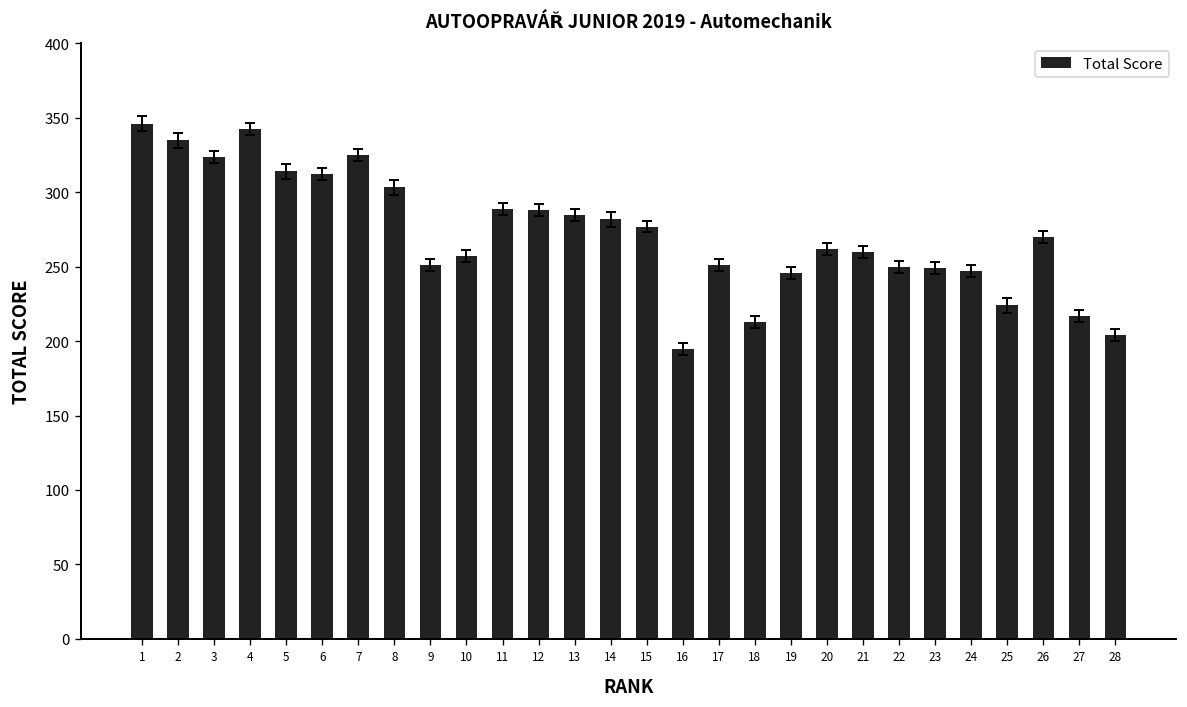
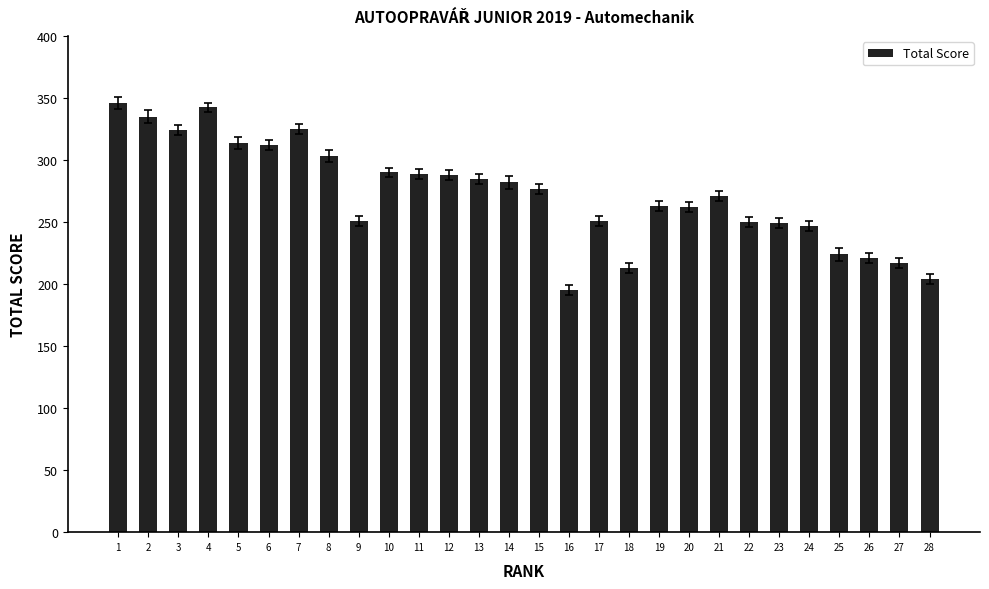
  {
    "Total Score": {
      "1": 346,
      "2": 335,
      "3": 324,
      "4": 342,
      "5": 314,
      "6": 312,
      "7": 325,
      "8": 304,
      "9": 251,
-     "10": 257,
+     "10": 290,
      "11": 289,
      "12": 288,
      "13": 285,
      "14": 282,
      "15": 277,
      "16": 195,
      "17": 251,
      "18": 213,
-     "19": 246,
+     "19": 263,
      "20": 262,
-     "21": 260,
+     "21": 271,
      "22": 250,
      "23": 249,
      "24": 247,
      "25": 224,
-     "26": 270,
+     "26": 221,
      "27": 217,
      "28": 204
    }
  }
